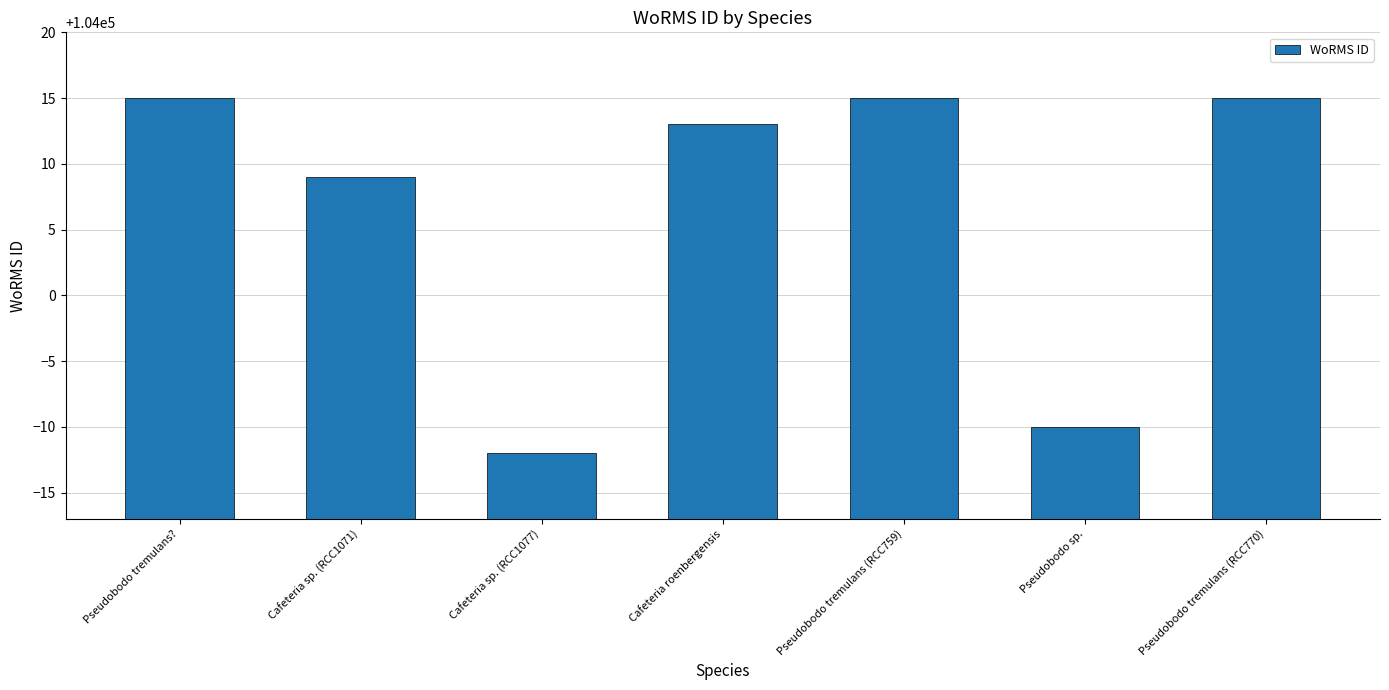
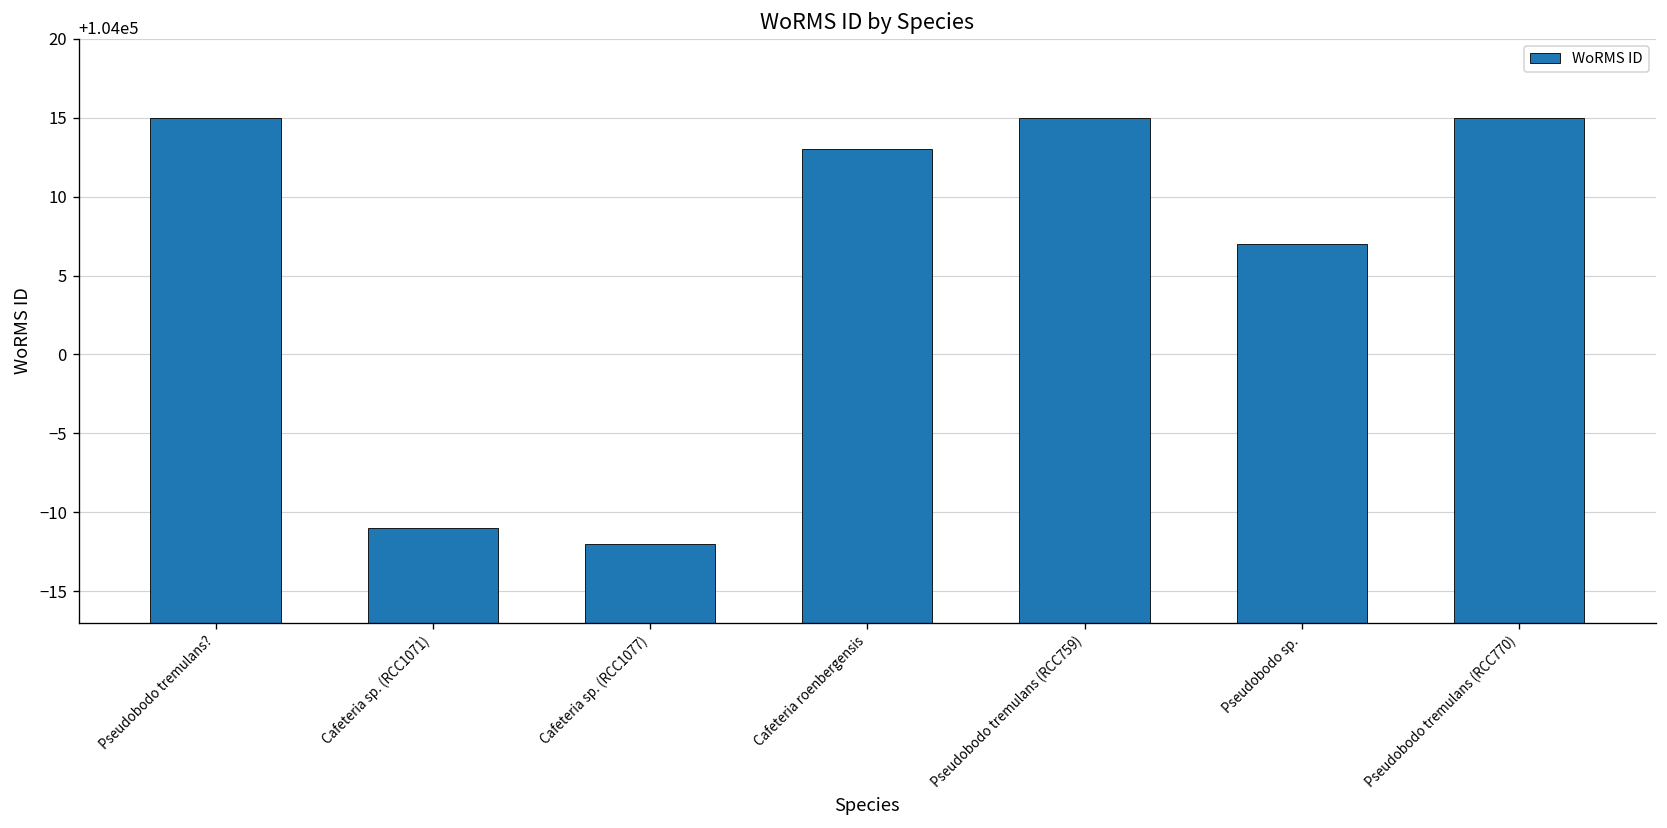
  {
    "Pseudobodo tremulans?": 104015,
-   "Cafeteria sp. (RCC1071)": 104009,
+   "Cafeteria sp. (RCC1071)": 103989,
    "Cafeteria sp. (RCC1077)": 103988,
    "Cafeteria roenbergensis": 104013,
    "Pseudobodo tremulans (RCC759)": 104015,
-   "Pseudobodo sp.": 103990,
+   "Pseudobodo sp.": 104007,
    "Pseudobodo tremulans (RCC770)": 104015
  }
